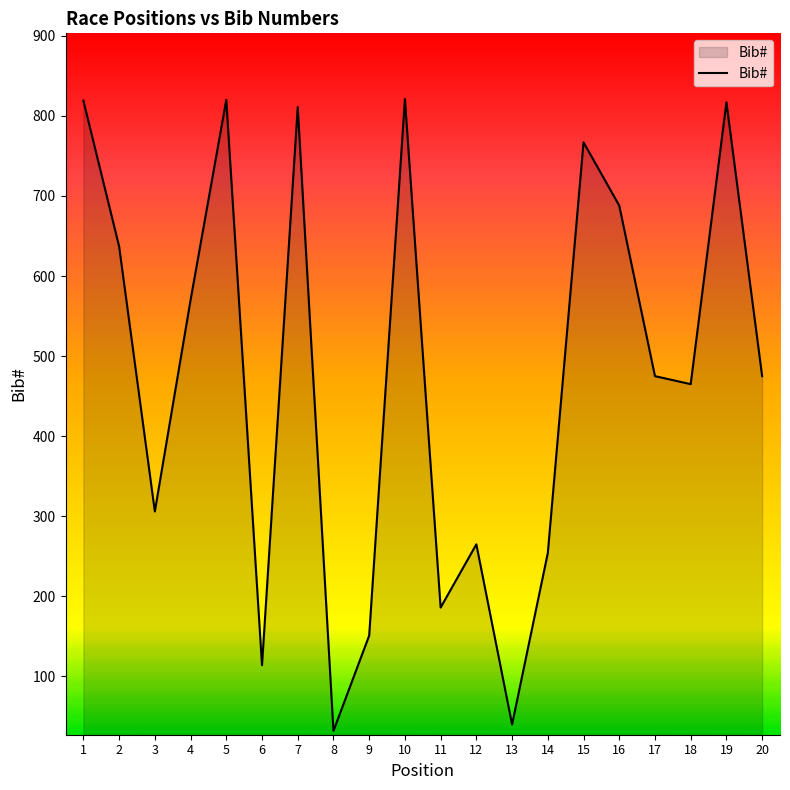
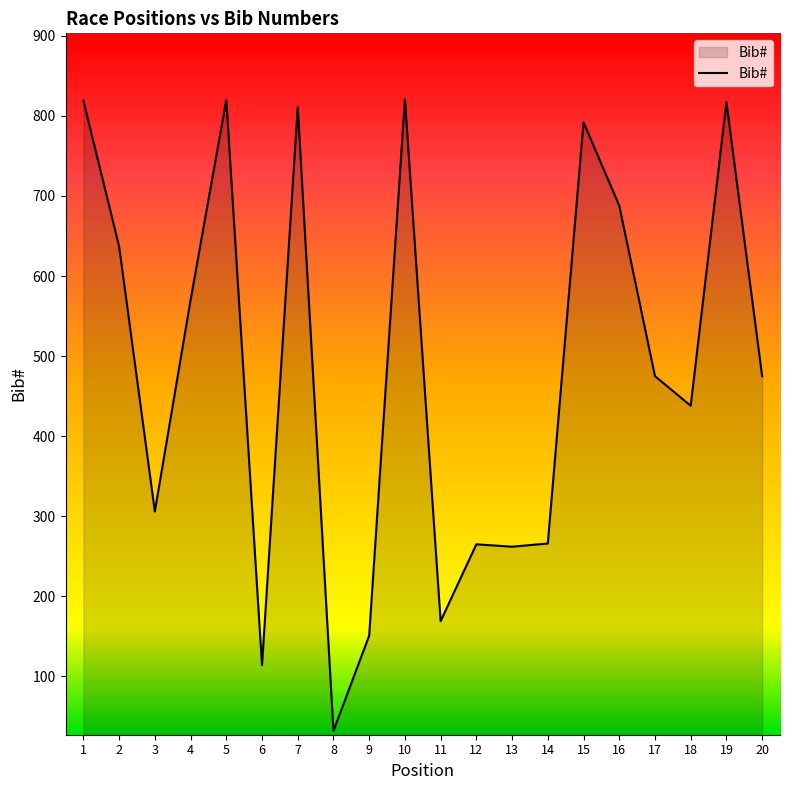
  {
    "1": 820,
    "2": 640,
    "3": 310,
    "4": 570,
    "5": 820,
    "6": 110,
    "7": 810,
    "8": 30,
    "9": 150,
    "10": 820,
-   "11": 190,
+   "11": 170,
    "12": 270,
-   "13": 40,
-   "14": 250,
-   "15": 770,
+   "13": 260,
+   "14": 270,
+   "15": 790,
    "16": 690,
    "17": 480,
-   "18": 470,
+   "18": 440,
    "19": 820,
    "20": 480
  }
